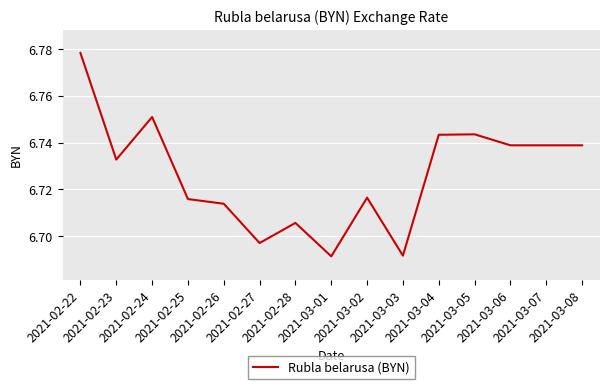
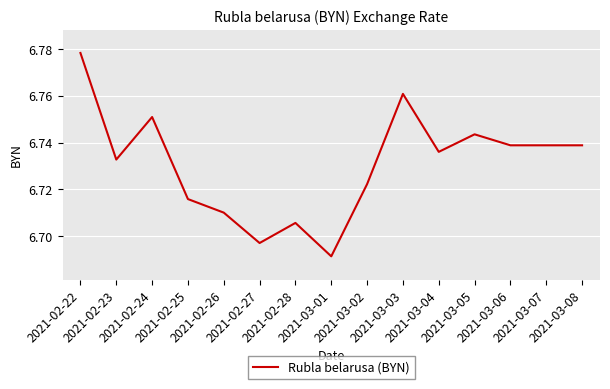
  {
    "2021-02-22": 6.778,
    "2021-02-23": 6.733,
    "2021-02-24": 6.751,
    "2021-02-25": 6.716,
-   "2021-02-26": 6.714,
+   "2021-02-26": 6.710,
    "2021-02-27": 6.697,
    "2021-02-28": 6.706,
    "2021-03-01": 6.691,
-   "2021-03-02": 6.717,
-   "2021-03-03": 6.692,
-   "2021-03-04": 6.743,
+   "2021-03-02": 6.722,
+   "2021-03-03": 6.761,
+   "2021-03-04": 6.736,
    "2021-03-05": 6.744,
    "2021-03-06": 6.739,
    "2021-03-07": 6.739,
    "2021-03-08": 6.739
  }
